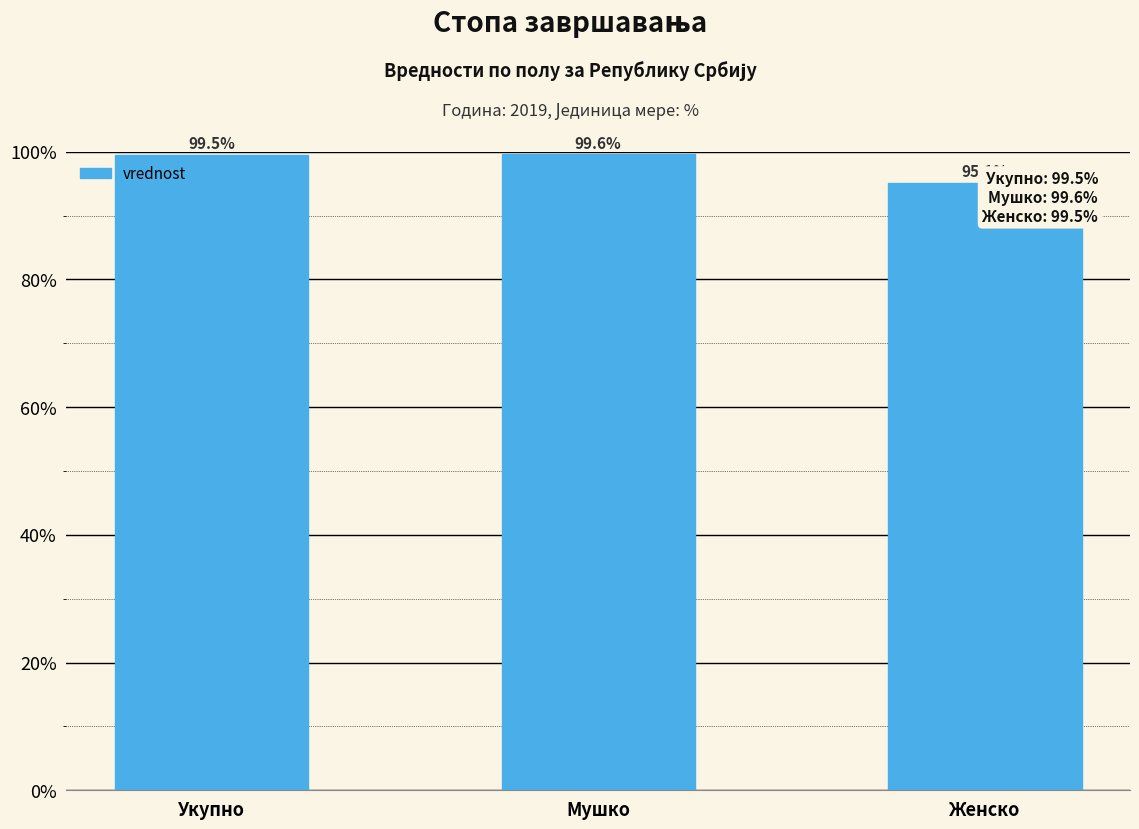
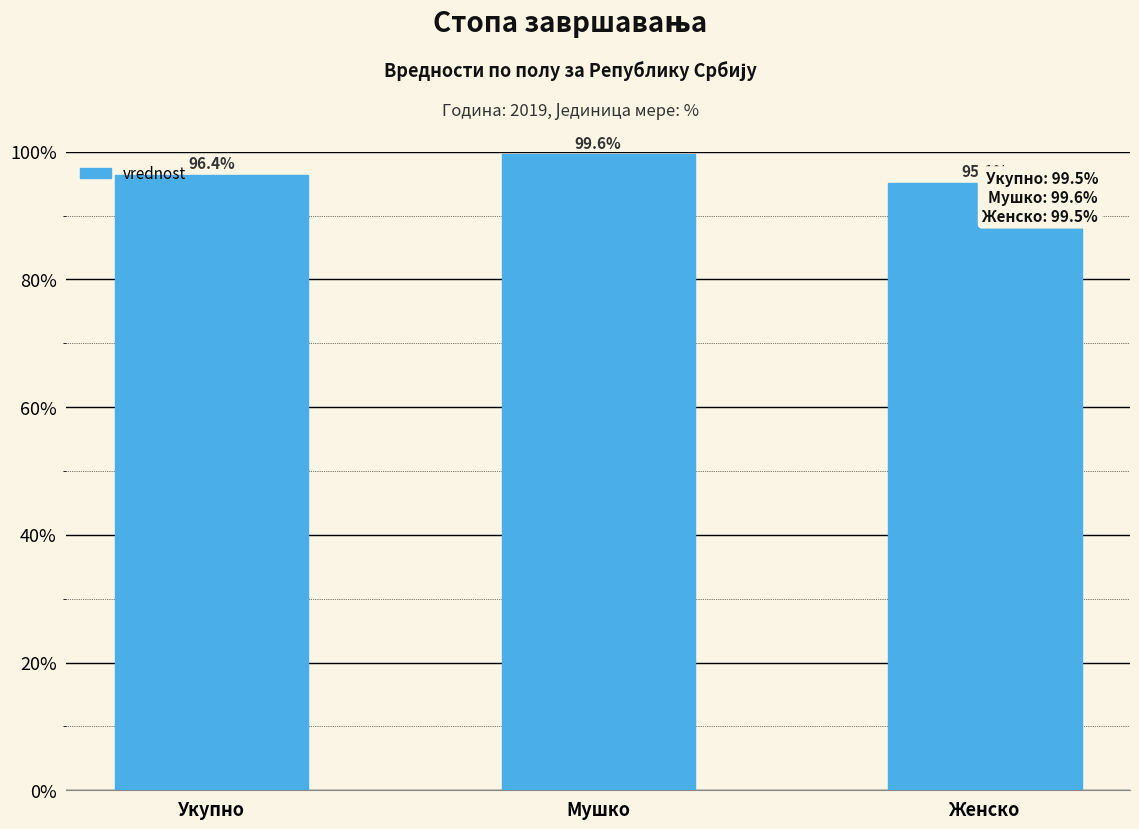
  {
-   "Укупно": "99.5%",
+   "Укупно": "96.4%",
    "Мушко": "99.6%"
  }
